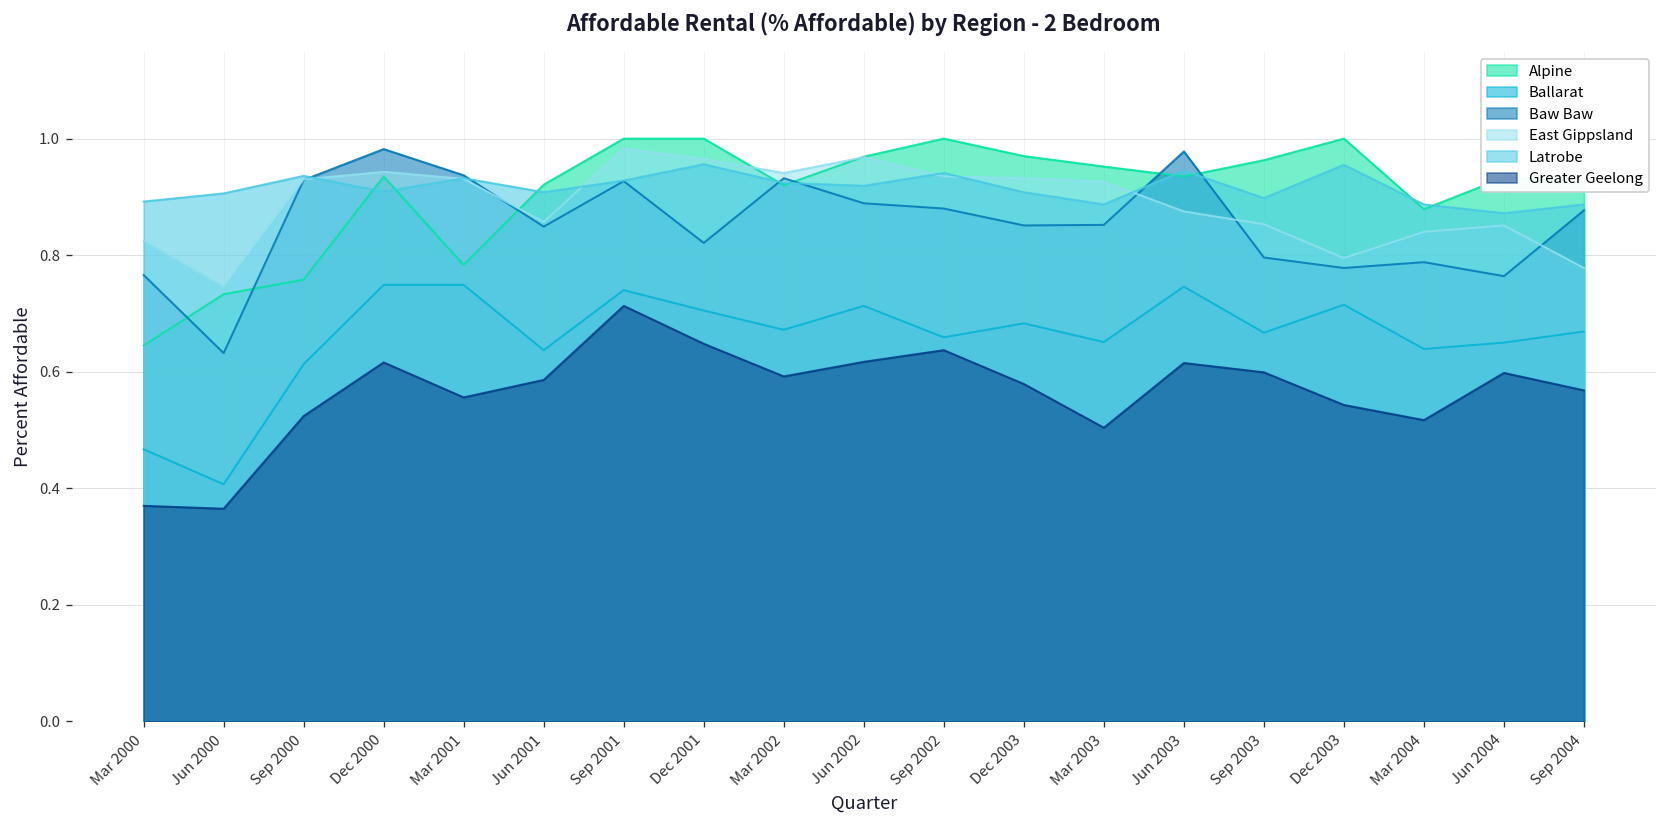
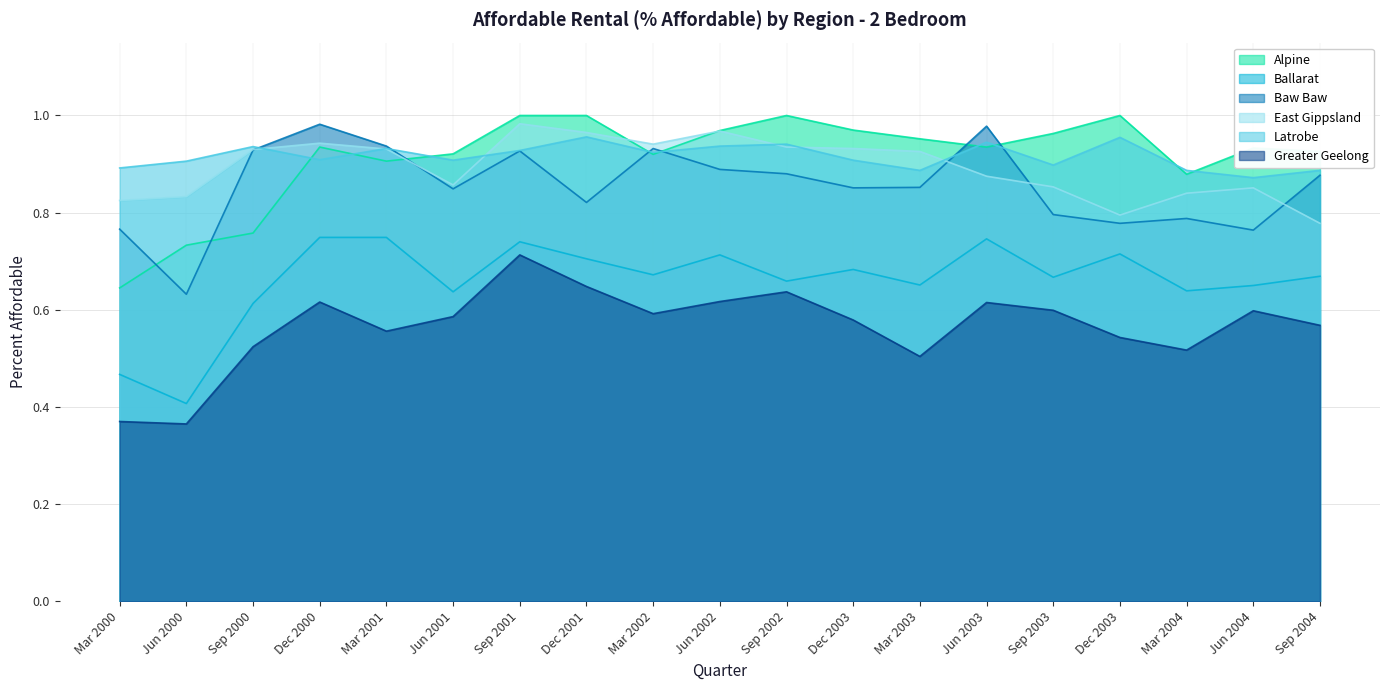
  {
    "Alpine": {
      "Mar 2000": 0.65,
      "Jun 2000": 0.73,
      "Sep 2000": 0.76,
      "Dec 2000": 0.94,
-     "Mar 2001": 0.78,
+     "Mar 2001": 0.91,
      "Jun 2001": 0.92,
      "Sep 2001": 1.00,
      "Dec 2001": 1.00,
      "Sep 2002": 1.00,
      "Mar 2003": 0.95,
      "Jun 2003": 0.94,
      "Sep 2003": 0.96,
      "Mar 2004": 0.88
    },
    "East Gippsland": {
      "Mar 2000": 0.83,
-     "Jun 2000": 0.75,
+     "Jun 2000": 0.83,
      "Dec 2000": 0.94,
      "Jun 2001": 0.86,
      "Sep 2001": 0.98,
      "Dec 2001": 0.97,
      "Mar 2002": 0.94,
      "Sep 2002": 0.94,
      "Mar 2003": 0.93,
      "Jun 2003": 0.88,
      "Sep 2003": 0.85,
      "Mar 2004": 0.84,
      "Jun 2004": 0.85,
      "Sep 2004": 0.78
    },
    "Latrobe": {
      "Mar 2000": 0.89,
      "Jun 2000": 0.91,
      "Sep 2000": 0.94,
      "Dec 2000": 0.91,
      "Jun 2001": 0.91,
      "Dec 2001": 0.96,
-     "Jun 2002": 0.92,
+     "Jun 2002": 0.94,
      "Sep 2002": 0.94,
      "Mar 2003": 0.89,
      "Jun 2003": 0.95,
      "Sep 2003": 0.90,
      "Mar 2004": 0.89,
      "Jun 2004": 0.87,
      "Sep 2004": 0.89
    }
  }
